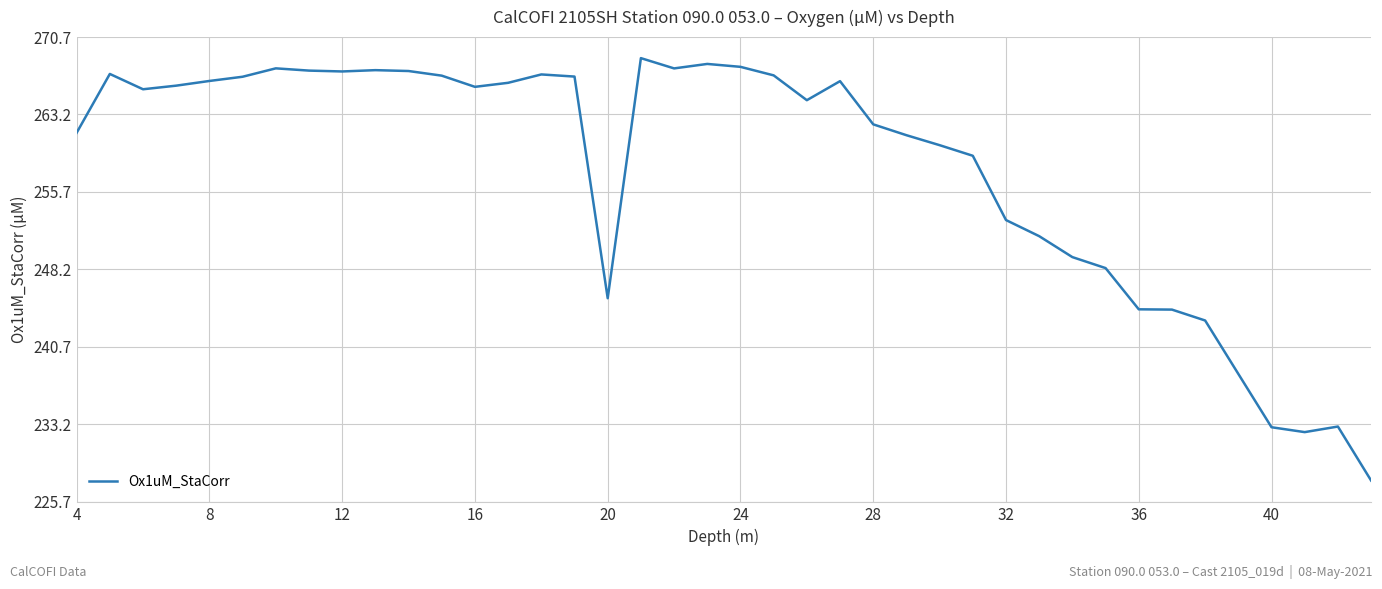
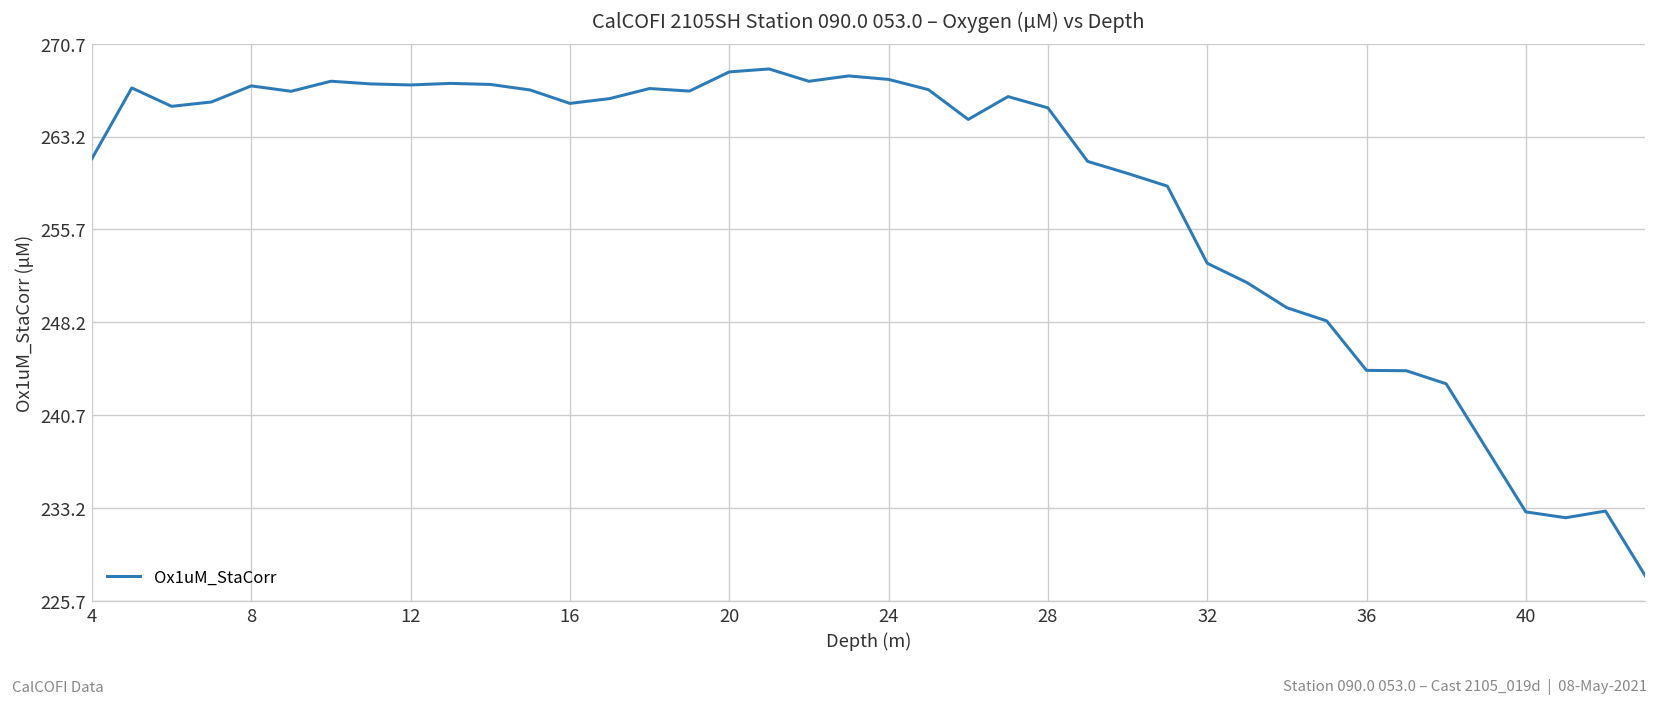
  {
    "4": 261.4,
-   "8": 266.5,
+   "8": 267.3,
    "12": 267.4,
    "16": 265.9,
-   "20": 245.4,
+   "20": 268.4,
    "24": 267.8,
-   "28": 262.3,
+   "28": 265.5,
    "32": 253.0,
    "36": 244.3,
    "40": 232.9
  }
